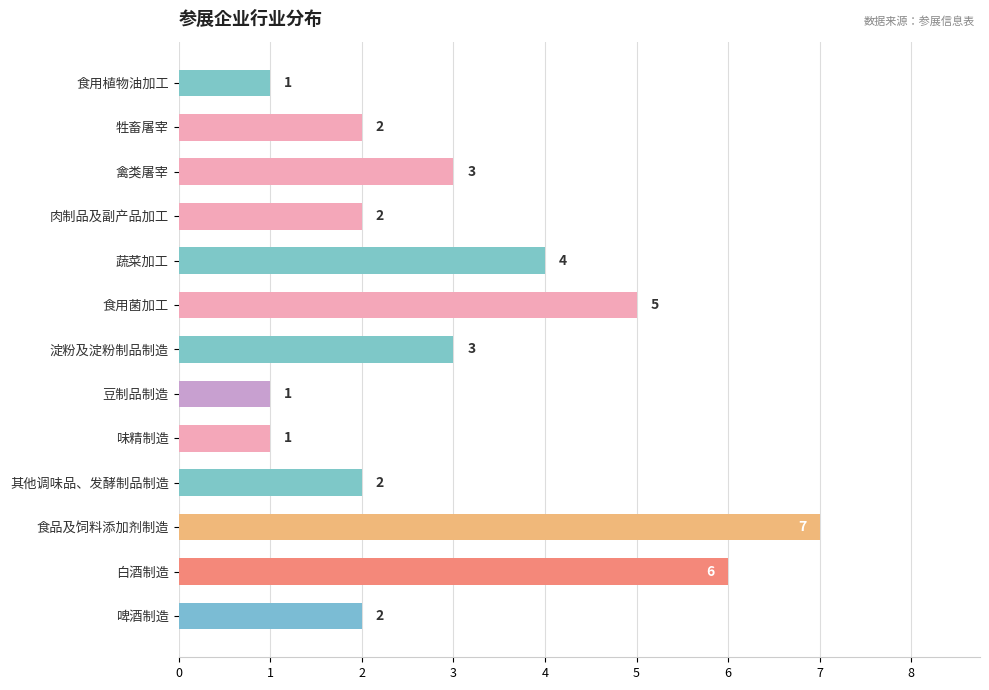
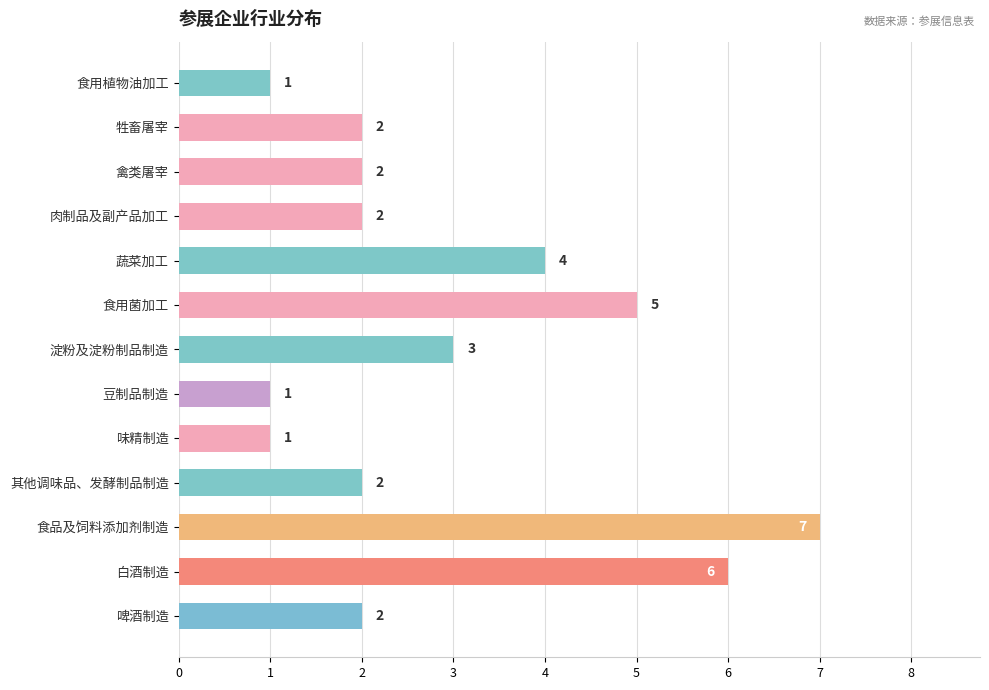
  {
    "食用植物油加工": 1,
    "牲畜屠宰": 2,
-   "禽类屠宰": 3,
+   "禽类屠宰": 2,
    "肉制品及副产品加工": 2,
    "蔬菜加工": 4,
    "食用菌加工": 5,
    "淀粉及淀粉制品制造": 3,
    "豆制品制造": 1,
    "味精制造": 1,
    "其他调味品、发酵制品制造": 2,
    "食品及饲料添加剂制造": 7,
    "白酒制造": 6,
    "啤酒制造": 2
  }
